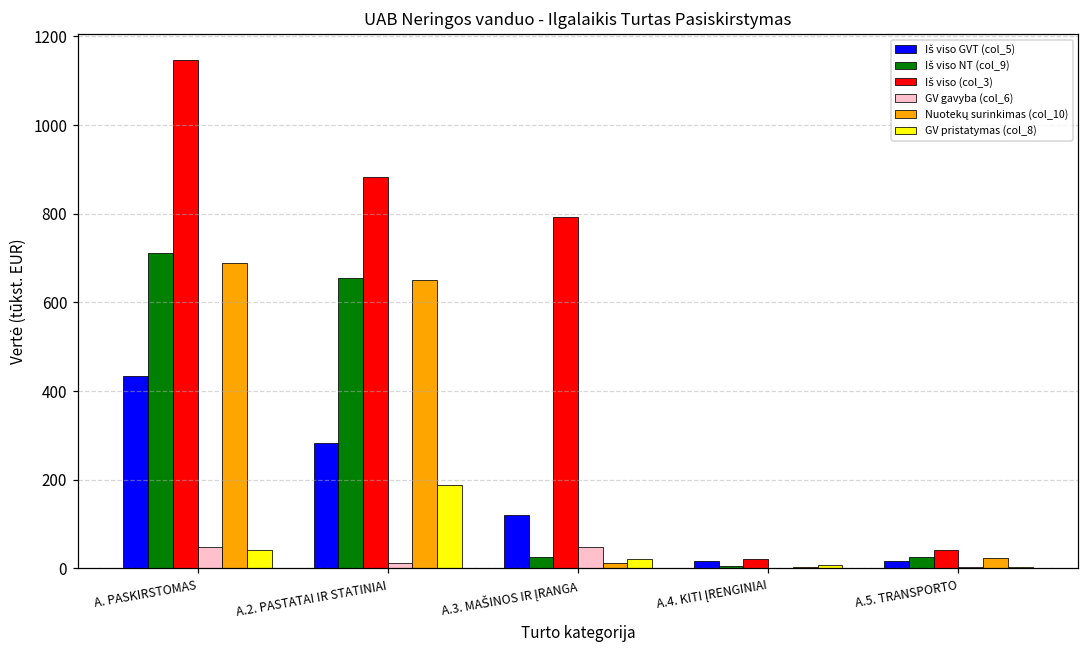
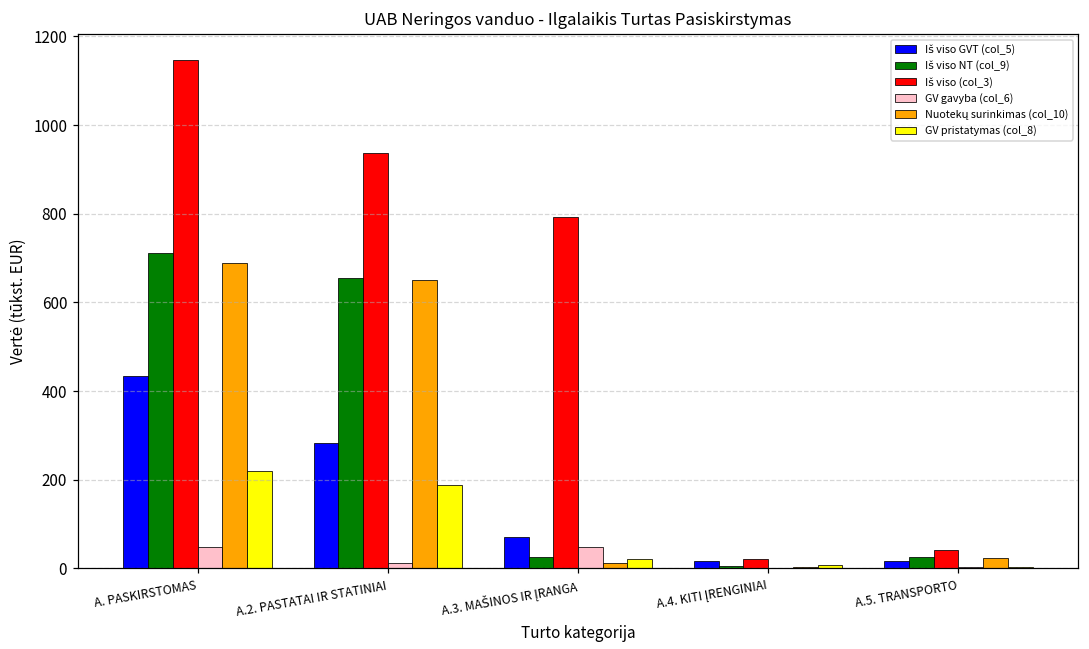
  {
    "Iš viso GVT (col_5)": {
      "A. PASKIRSTOMAS": 440,
      "A.2. PASTATAI IR STATINIAI": 280,
-     "A.3. MAŠINOS IR ĮRANGA": 120,
+     "A.3. MAŠINOS IR ĮRANGA": 70,
      "A.4. KITI ĮRENGINIAI": 20,
      "A.5. TRANSPORTO": 20
    },
    "Iš viso NT (col_9)": {
      "A. PASKIRSTOMAS": 710,
      "A.2. PASTATAI IR STATINIAI": 650,
      "A.3. MAŠINOS IR ĮRANGA": 30,
      "A.5. TRANSPORTO": 30
    },
    "Iš viso (col_3)": {
      "A. PASKIRSTOMAS": 1150,
-     "A.2. PASTATAI IR STATINIAI": 880,
+     "A.2. PASTATAI IR STATINIAI": 940,
      "A.3. MAŠINOS IR ĮRANGA": 790,
      "A.4. KITI ĮRENGINIAI": 20,
      "A.5. TRANSPORTO": 40
    },
    "GV gavyba (col_6)": {
      "A. PASKIRSTOMAS": 50,
      "A.2. PASTATAI IR STATINIAI": 10,
      "A.3. MAŠINOS IR ĮRANGA": 50
    },
    "Nuotekų surinkimas (col_10)": {
      "A. PASKIRSTOMAS": 690,
      "A.2. PASTATAI IR STATINIAI": 650,
      "A.3. MAŠINOS IR ĮRANGA": 10,
      "A.5. TRANSPORTO": 20
    },
    "GV pristatymas (col_8)": {
-     "A. PASKIRSTOMAS": 40,
+     "A. PASKIRSTOMAS": 220,
      "A.2. PASTATAI IR STATINIAI": 190,
      "A.3. MAŠINOS IR ĮRANGA": 20,
      "A.4. KITI ĮRENGINIAI": 10
    }
  }
